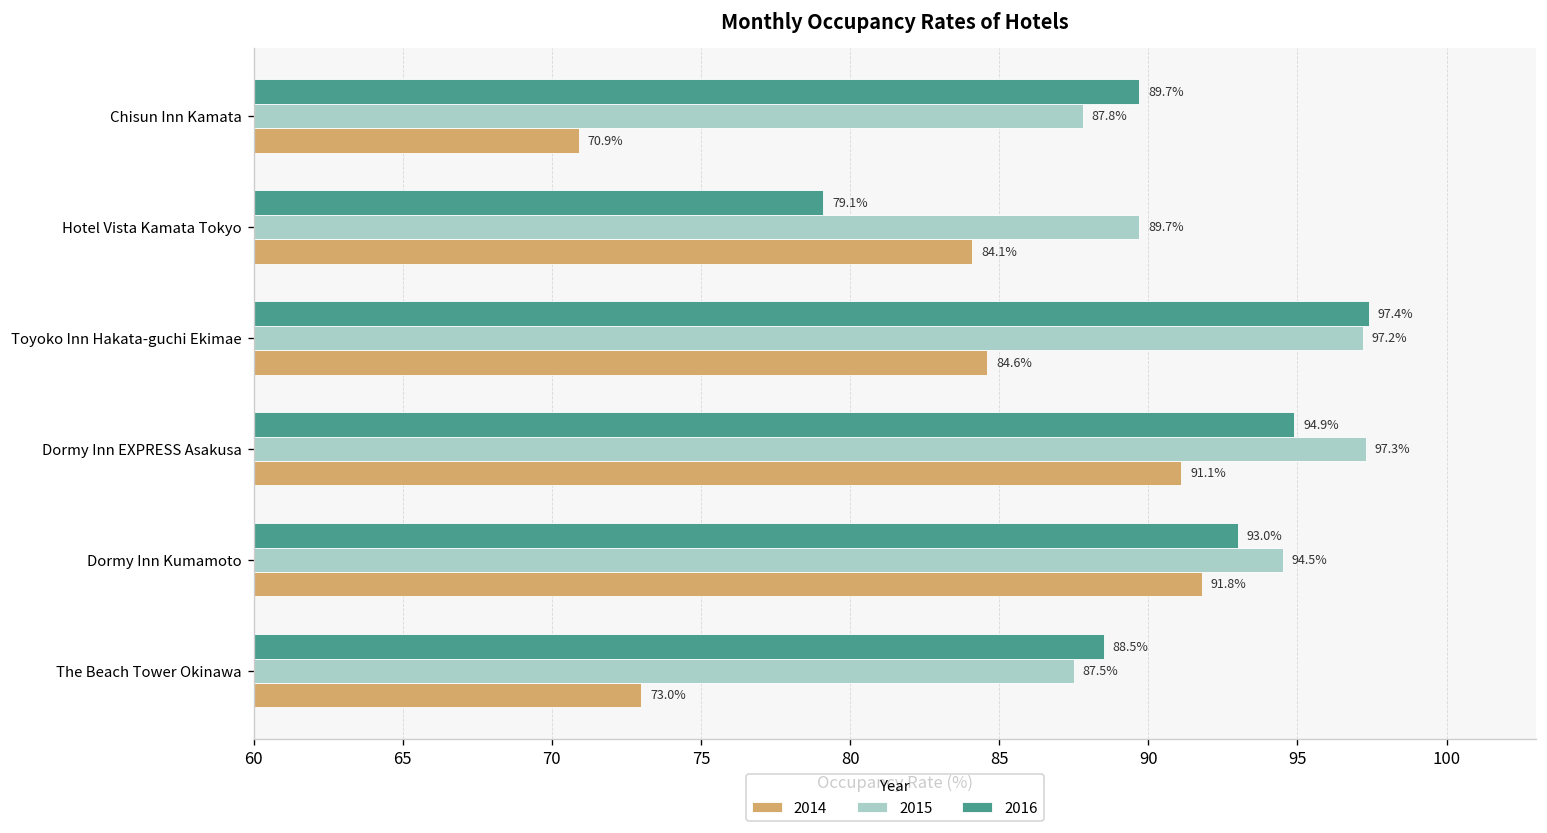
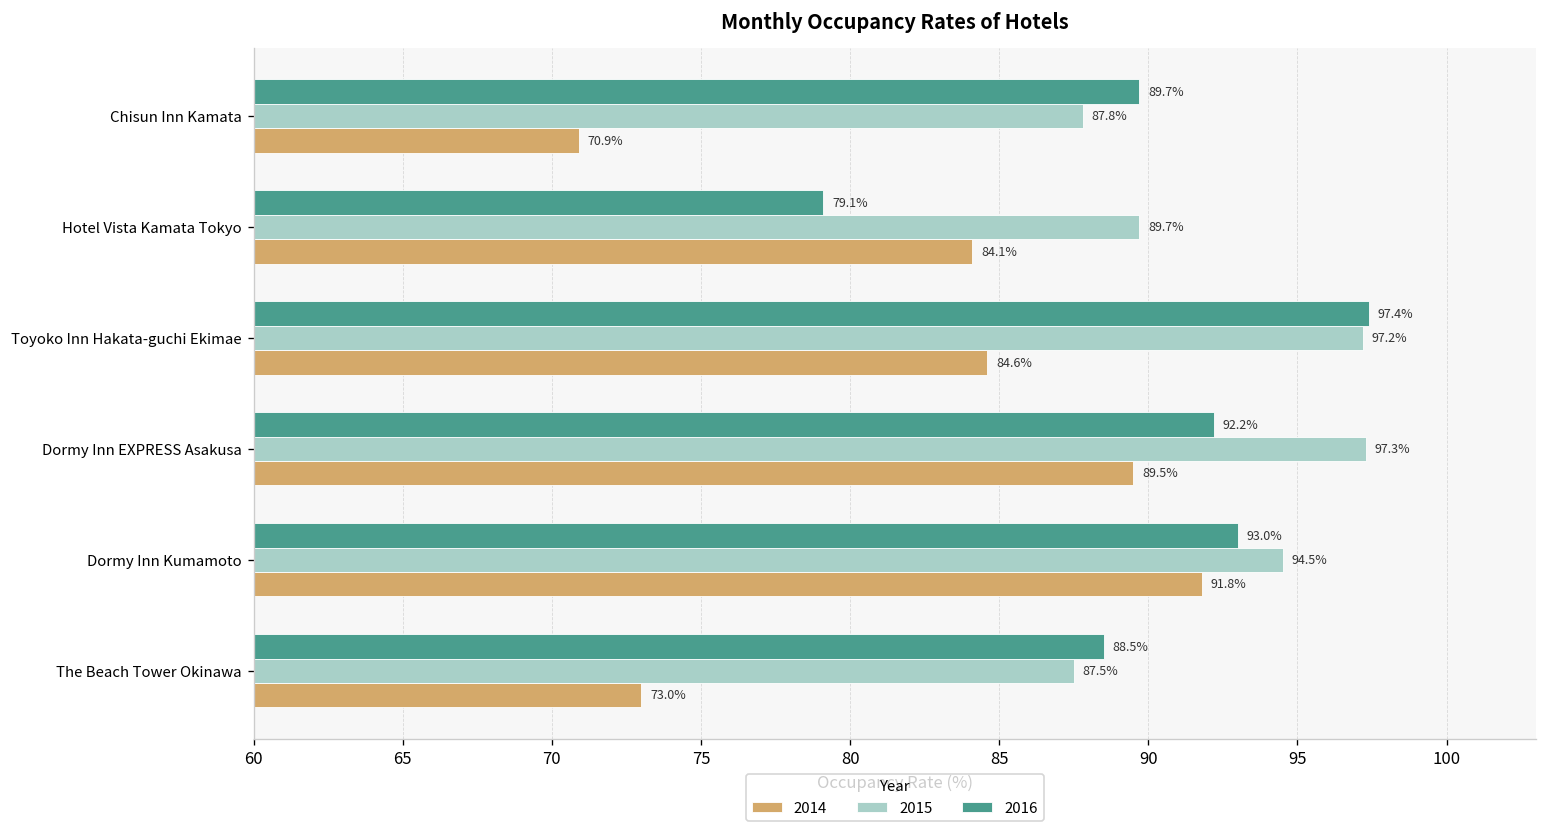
  {
    "2014": {
      "Chisun Inn Kamata": "70.9%",
      "Hotel Vista Kamata Tokyo": "84.1%",
      "Toyoko Inn Hakata-guchi Ekimae": "84.6%",
-     "Dormy Inn EXPRESS Asakusa": "91.1%",
+     "Dormy Inn EXPRESS Asakusa": "89.5%",
      "Dormy Inn Kumamoto": "91.8%",
      "The Beach Tower Okinawa": "73.0%"
    },
    "2015": {
      "Chisun Inn Kamata": "87.8%",
      "Hotel Vista Kamata Tokyo": "89.7%",
      "Toyoko Inn Hakata-guchi Ekimae": "97.2%",
      "Dormy Inn EXPRESS Asakusa": "97.3%",
      "Dormy Inn Kumamoto": "94.5%",
      "The Beach Tower Okinawa": "87.5%"
    },
    "2016": {
      "Chisun Inn Kamata": "89.7%",
      "Hotel Vista Kamata Tokyo": "79.1%",
      "Toyoko Inn Hakata-guchi Ekimae": "97.4%",
-     "Dormy Inn EXPRESS Asakusa": "94.9%",
+     "Dormy Inn EXPRESS Asakusa": "92.2%",
      "Dormy Inn Kumamoto": "93.0%",
      "The Beach Tower Okinawa": "88.5%"
    }
  }
